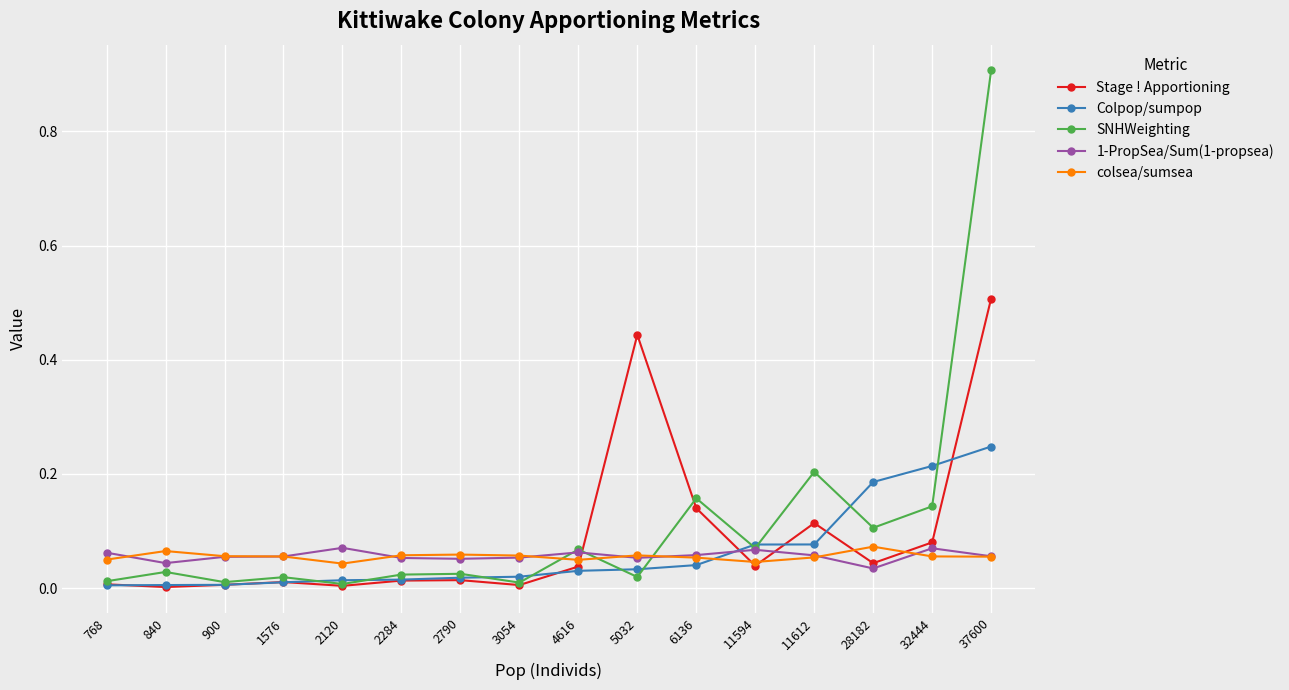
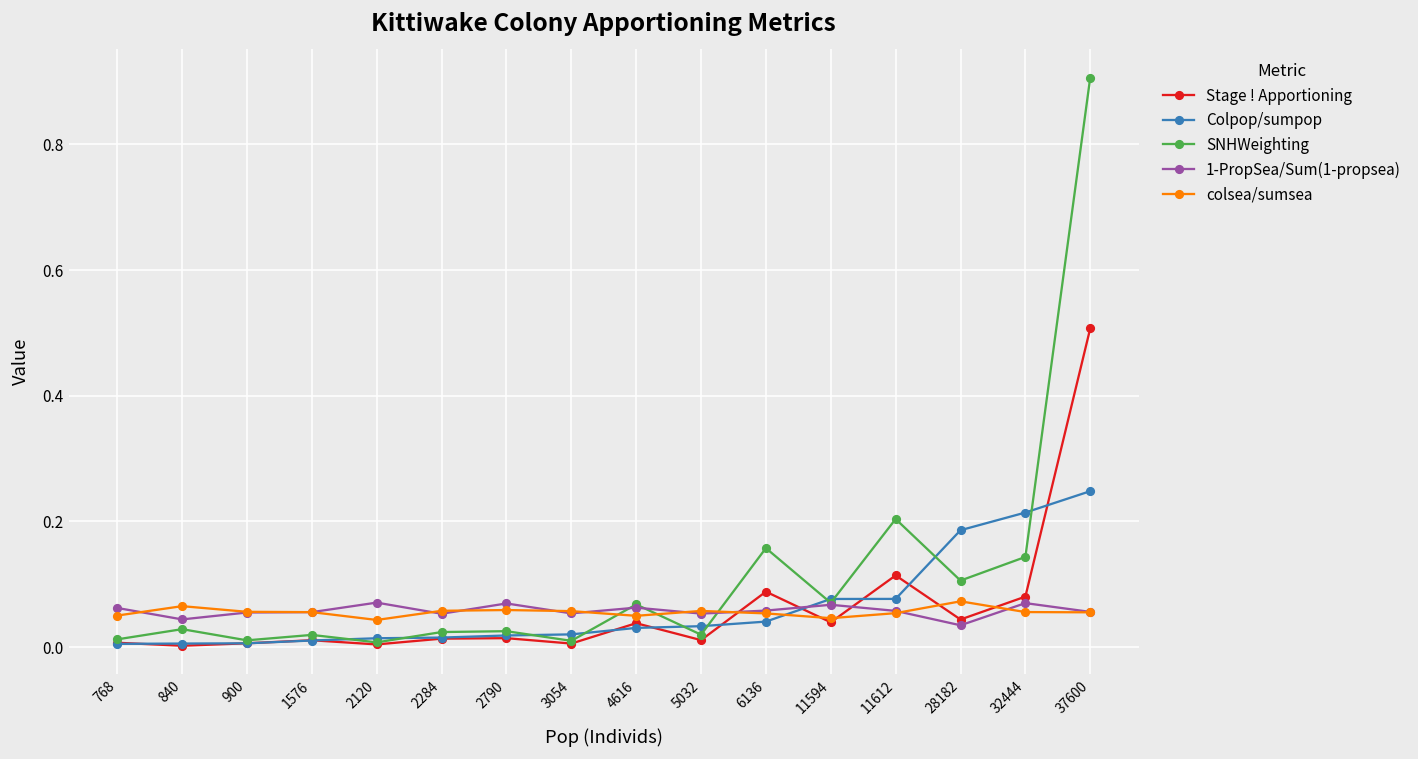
  {
    "Stage ! Apportioning": {
      "4616": 0.04,
-     "5032": 0.44,
-     "6136": 0.14,
+     "5032": 0.01,
+     "6136": 0.09,
      "11594": 0.04,
      "11612": 0.11,
      "28182": 0.04,
      "32444": 0.08,
      "37600": 0.51
    },
    "Colpop/sumpop": {
      "2120": 0.01,
      "3054": 0.02,
      "4616": 0.03,
      "5032": 0.03,
      "6136": 0.04,
      "11594": 0.08,
      "11612": 0.08,
      "28182": 0.19,
      "32444": 0.21,
      "37600": 0.25
    },
    "SNHWeighting": {
      "768": 0.01,
      "840": 0.03,
      "900": 0.01,
      "1576": 0.02,
      "2284": 0.02,
      "2790": 0.03,
      "4616": 0.07,
      "5032": 0.02,
      "6136": 0.16,
      "11612": 0.20,
      "28182": 0.11,
      "32444": 0.14,
      "37600": 0.91
    },
    "1-PropSea/Sum(1-propsea)": {
      "768": 0.06,
      "840": 0.04,
      "2120": 0.07,
      "2284": 0.05,
-     "2790": 0.05,
+     "2790": 0.07,
      "4616": 0.06,
      "28182": 0.03,
      "32444": 0.07
    },
    "colsea/sumsea": {
      "768": 0.05,
      "840": 0.07,
      "2120": 0.04,
      "2284": 0.06,
      "2790": 0.06,
      "4616": 0.05,
      "11594": 0.05,
      "28182": 0.07,
      "32444": 0.06
    }
  }
